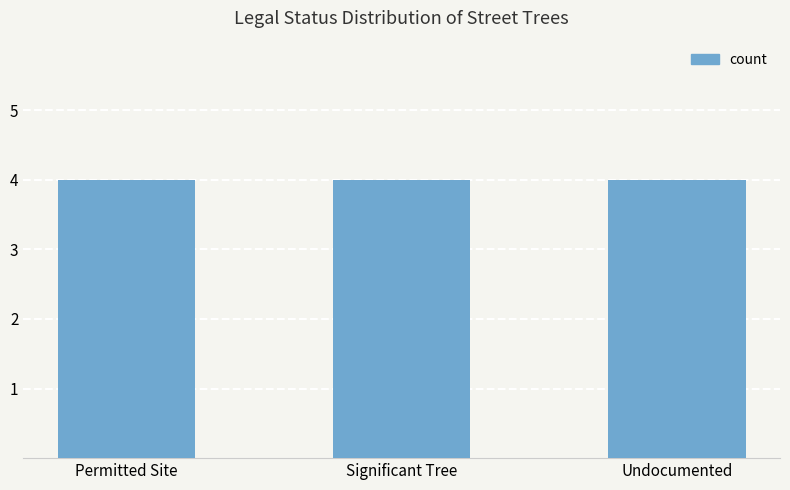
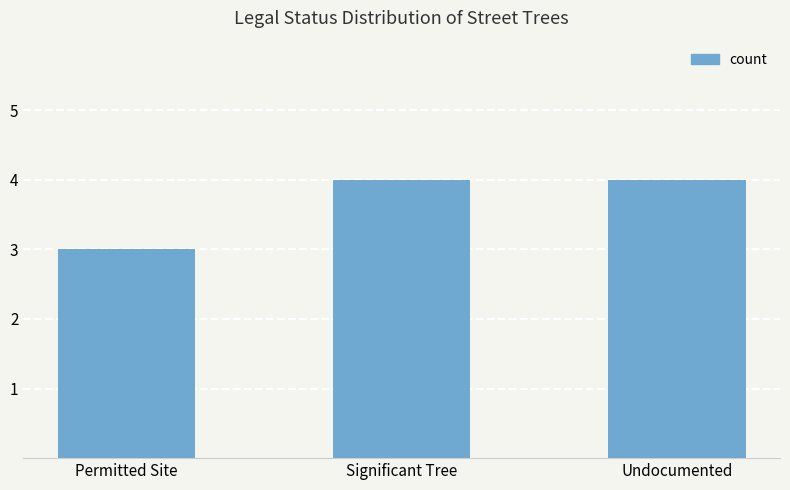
  {
-   "Permitted Site": 4,
+   "Permitted Site": 3,
    "Significant Tree": 4,
    "Undocumented": 4
  }
